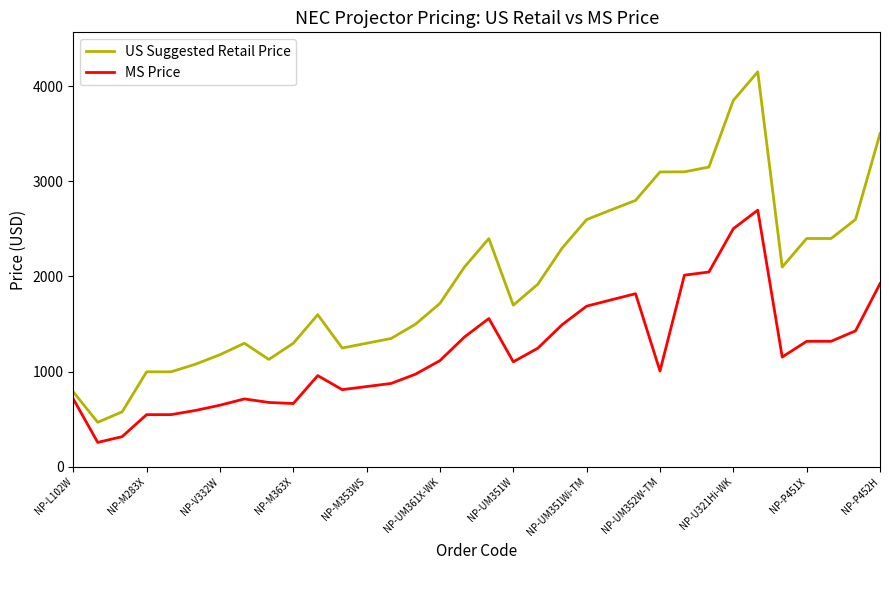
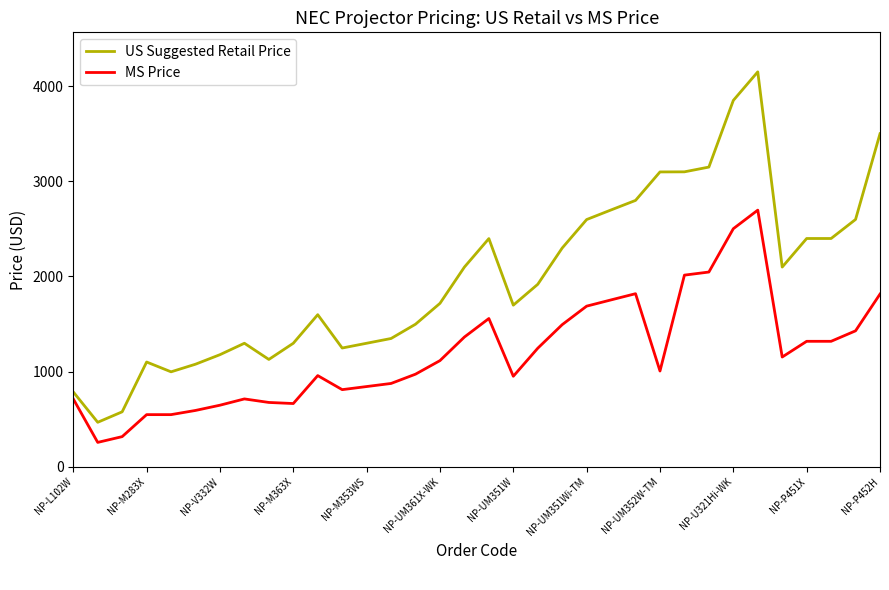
  {
    "US Suggested Retail Price": {
      "NP-L102W": 800,
-     "NP-M283X": 1000,
+     "NP-M283X": 1100,
      "NP-V332W": 1200,
      "NP-M363X": 1300,
      "NP-M353WS": 1300,
      "NP-UM361X-WK": 1700,
      "NP-UM351W": 1700,
      "NP-UM351Wi-TM": 2600,
      "NP-UM352W-TM": 3100,
      "NP-U321Hi-WK": 3800,
      "NP-P451X": 2400,
      "NP-P452H": 3500
    },
    "MS Price": {
      "NP-L102W": 700,
      "NP-M283X": 500,
      "NP-V332W": 600,
      "NP-M363X": 700,
      "NP-M353WS": 800,
      "NP-UM361X-WK": 1100,
-     "NP-UM351W": 1100,
+     "NP-UM351W": 1000,
      "NP-UM351Wi-TM": 1700,
      "NP-UM352W-TM": 1000,
      "NP-U321Hi-WK": 2500,
      "NP-P451X": 1300,
-     "NP-P452H": 1900
+     "NP-P452H": 1800
    }
  }
